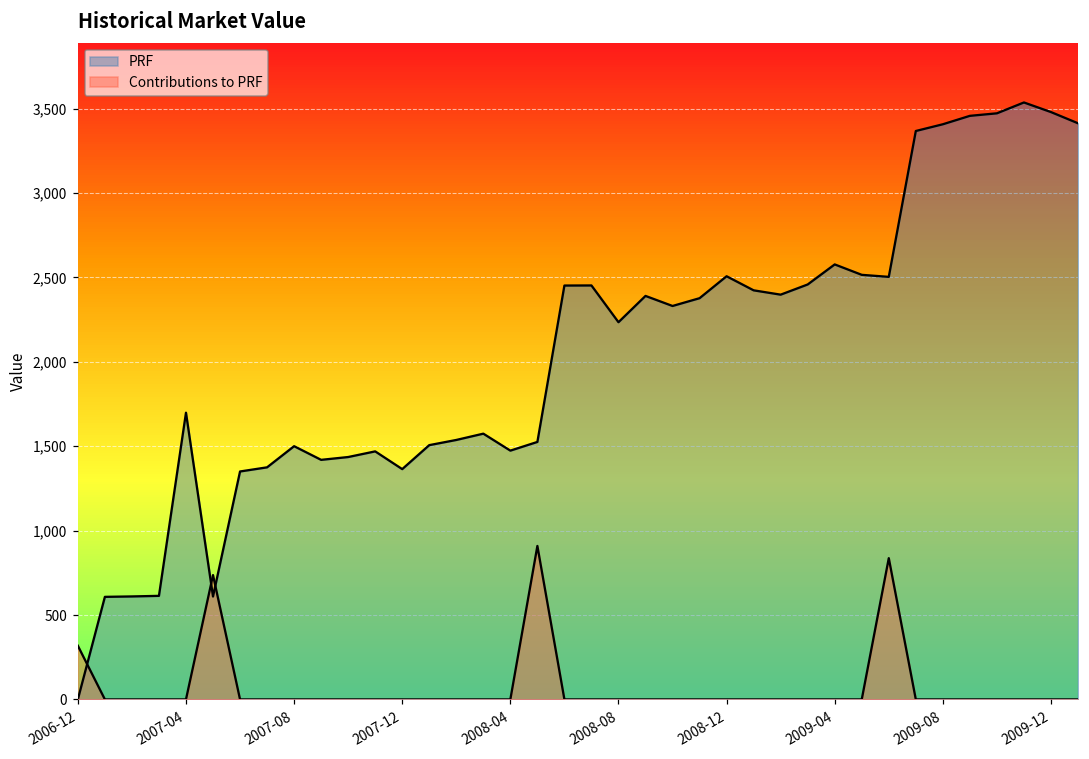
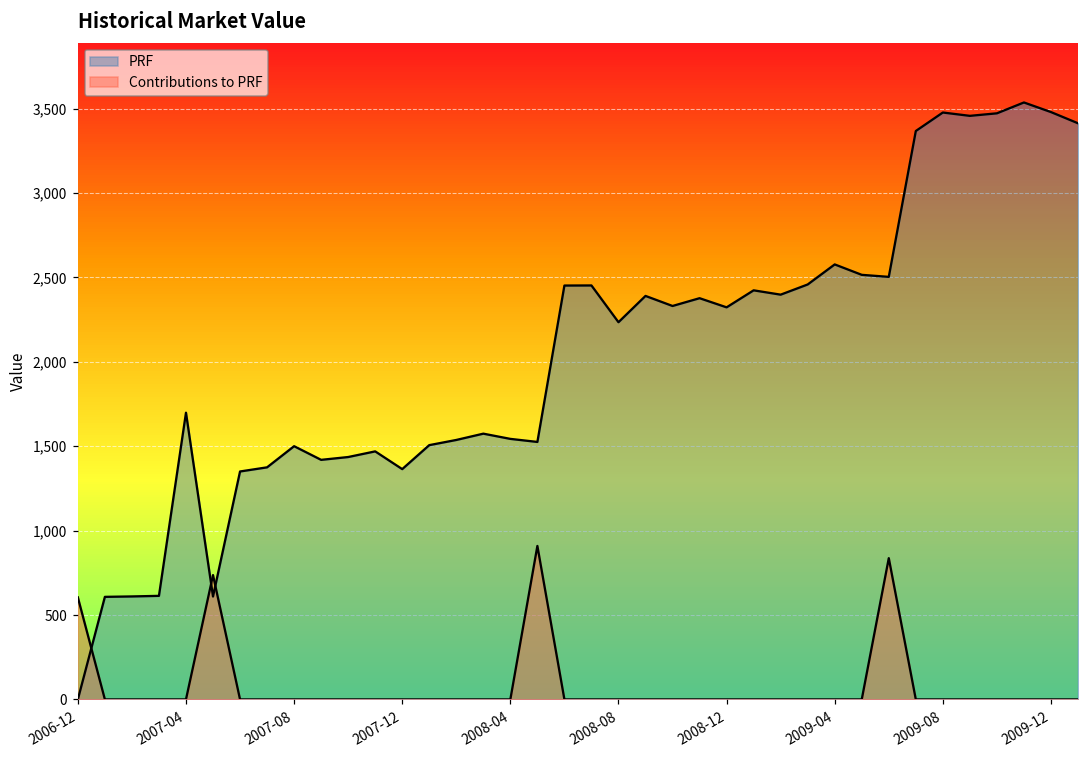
  {
    "PRF": {
      "2006-12": "0",
      "2007-04": "1,700",
      "2007-08": "1,500",
      "2007-12": "1,360",
-     "2008-04": "1,470",
+     "2008-04": "1,540",
      "2008-08": "2,230",
-     "2008-12": "2,510",
+     "2008-12": "2,320",
      "2009-04": "2,580",
-     "2009-08": "3,410",
+     "2009-08": "3,480",
      "2009-12": "3,480"
    },
    "Contributions to PRF": {
-     "2006-12": "320",
+     "2006-12": "600",
      "2007-04": "0",
      "2007-08": "0",
      "2007-12": "0",
      "2008-04": "0",
      "2008-08": "0",
      "2008-12": "0",
      "2009-04": "0",
      "2009-08": "0",
      "2009-12": "0"
    }
  }
